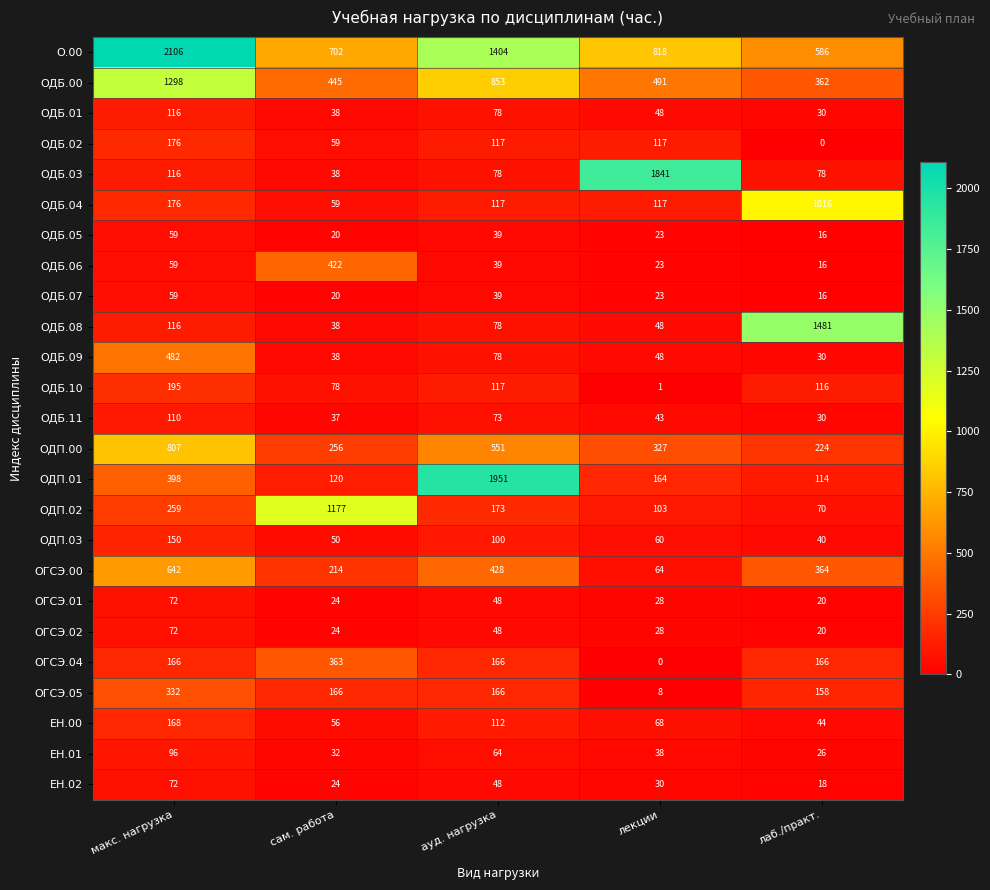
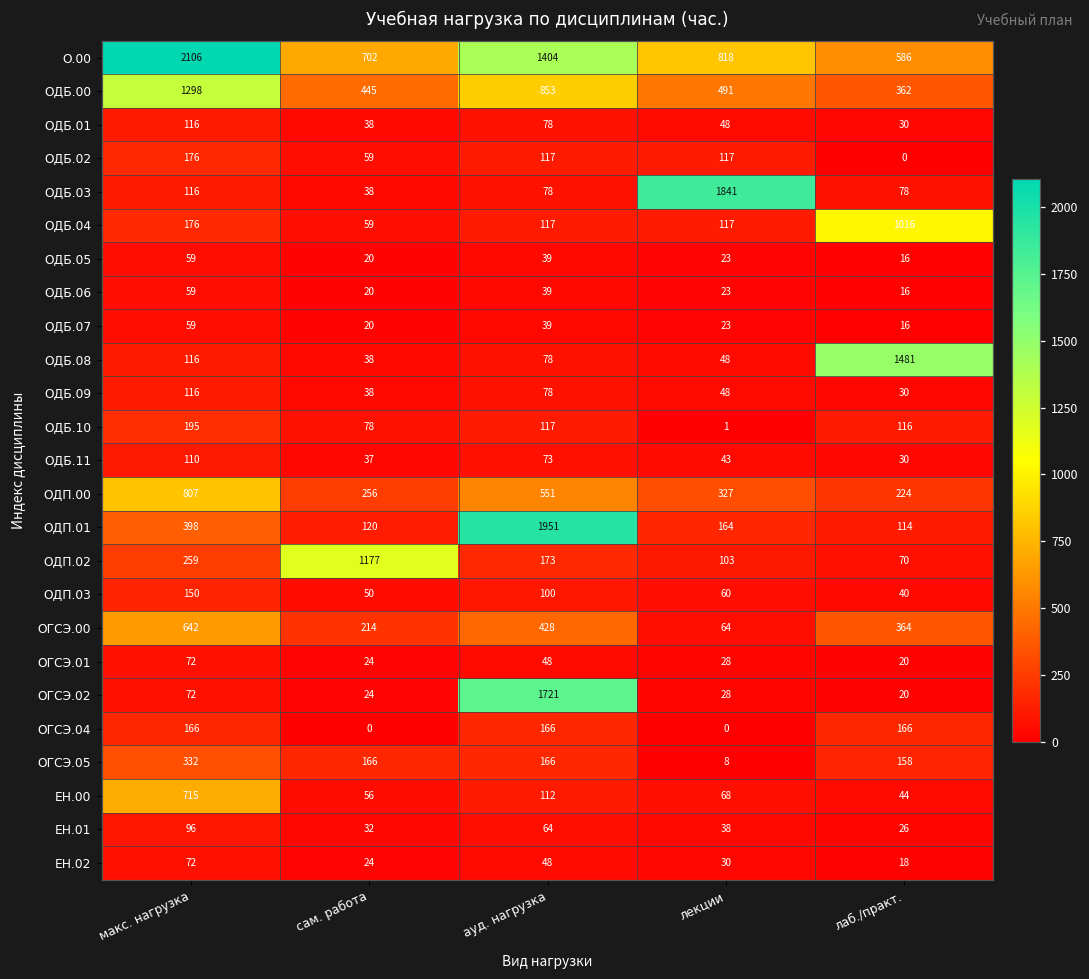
  {
    "О.00": {
      "макс. нагрузка": 2106,
      "сам. работа": 702,
      "ауд. нагрузка": 1404,
      "лекции": 818,
      "лаб./практ.": 586
    },
    "ОДБ.00": {
      "макс. нагрузка": 1298,
      "сам. работа": 445,
      "ауд. нагрузка": 853,
      "лекции": 491,
      "лаб./практ.": 362
    },
    "ОДБ.01": {
      "макс. нагрузка": 116,
      "сам. работа": 38,
      "ауд. нагрузка": 78,
      "лекции": 48,
      "лаб./практ.": 30
    },
    "ОДБ.02": {
      "макс. нагрузка": 176,
      "сам. работа": 59,
      "ауд. нагрузка": 117,
      "лекции": 117,
      "лаб./практ.": 0
    },
    "ОДБ.03": {
      "макс. нагрузка": 116,
      "сам. работа": 38,
      "ауд. нагрузка": 78,
      "лекции": 1841,
      "лаб./практ.": 78
    },
    "ОДБ.04": {
      "макс. нагрузка": 176,
      "сам. работа": 59,
      "ауд. нагрузка": 117,
      "лекции": 117,
      "лаб./практ.": 1016
    },
    "ОДБ.05": {
      "макс. нагрузка": 59,
      "сам. работа": 20,
      "ауд. нагрузка": 39,
      "лекции": 23,
      "лаб./практ.": 16
    },
    "ОДБ.06": {
      "макс. нагрузка": 59,
-     "сам. работа": 422,
+     "сам. работа": 20,
      "ауд. нагрузка": 39,
      "лекции": 23,
      "лаб./практ.": 16
    },
    "ОДБ.07": {
      "макс. нагрузка": 59,
      "сам. работа": 20,
      "ауд. нагрузка": 39,
      "лекции": 23,
      "лаб./практ.": 16
    },
    "ОДБ.08": {
      "макс. нагрузка": 116,
      "сам. работа": 38,
      "ауд. нагрузка": 78,
      "лекции": 48,
      "лаб./практ.": 1481
    },
    "ОДБ.09": {
-     "макс. нагрузка": 482,
+     "макс. нагрузка": 116,
      "сам. работа": 38,
      "ауд. нагрузка": 78,
      "лекции": 48,
      "лаб./практ.": 30
    },
    "ОДБ.10": {
      "макс. нагрузка": 195,
      "сам. работа": 78,
      "ауд. нагрузка": 117,
      "лекции": 1,
      "лаб./практ.": 116
    },
    "ОДБ.11": {
      "макс. нагрузка": 110,
      "сам. работа": 37,
      "ауд. нагрузка": 73,
      "лекции": 43,
      "лаб./практ.": 30
    },
    "ОДП.00": {
      "макс. нагрузка": 807,
      "сам. работа": 256,
      "ауд. нагрузка": 551,
      "лекции": 327,
      "лаб./практ.": 224
    },
    "ОДП.01": {
      "макс. нагрузка": 398,
      "сам. работа": 120,
      "ауд. нагрузка": 1951,
      "лекции": 164,
      "лаб./практ.": 114
    },
    "ОДП.02": {
      "макс. нагрузка": 259,
      "сам. работа": 1177,
      "ауд. нагрузка": 173,
      "лекции": 103,
      "лаб./практ.": 70
    },
    "ОДП.03": {
      "макс. нагрузка": 150,
      "сам. работа": 50,
      "ауд. нагрузка": 100,
      "лекции": 60,
      "лаб./практ.": 40
    },
    "ОГСЭ.00": {
      "макс. нагрузка": 642,
      "сам. работа": 214,
      "ауд. нагрузка": 428,
      "лекции": 64,
      "лаб./практ.": 364
    },
    "ОГСЭ.01": {
      "макс. нагрузка": 72,
      "сам. работа": 24,
      "ауд. нагрузка": 48,
      "лекции": 28,
      "лаб./практ.": 20
    },
    "ОГСЭ.02": {
      "макс. нагрузка": 72,
      "сам. работа": 24,
-     "ауд. нагрузка": 48,
+     "ауд. нагрузка": 1721,
      "лекции": 28,
      "лаб./практ.": 20
    },
    "ОГСЭ.04": {
      "макс. нагрузка": 166,
-     "сам. работа": 363,
+     "сам. работа": 0,
      "ауд. нагрузка": 166,
      "лекции": 0,
      "лаб./практ.": 166
    },
    "ОГСЭ.05": {
      "макс. нагрузка": 332,
      "сам. работа": 166,
      "ауд. нагрузка": 166,
      "лекции": 8,
      "лаб./практ.": 158
    },
    "ЕН.00": {
-     "макс. нагрузка": 168,
+     "макс. нагрузка": 715,
      "сам. работа": 56,
      "ауд. нагрузка": 112,
      "лекции": 68,
      "лаб./практ.": 44
    },
    "ЕН.01": {
      "макс. нагрузка": 96,
      "сам. работа": 32,
      "ауд. нагрузка": 64,
      "лекции": 38,
      "лаб./практ.": 26
    },
    "ЕН.02": {
      "макс. нагрузка": 72,
      "сам. работа": 24,
      "ауд. нагрузка": 48,
      "лекции": 30,
      "лаб./практ.": 18
    }
  }
